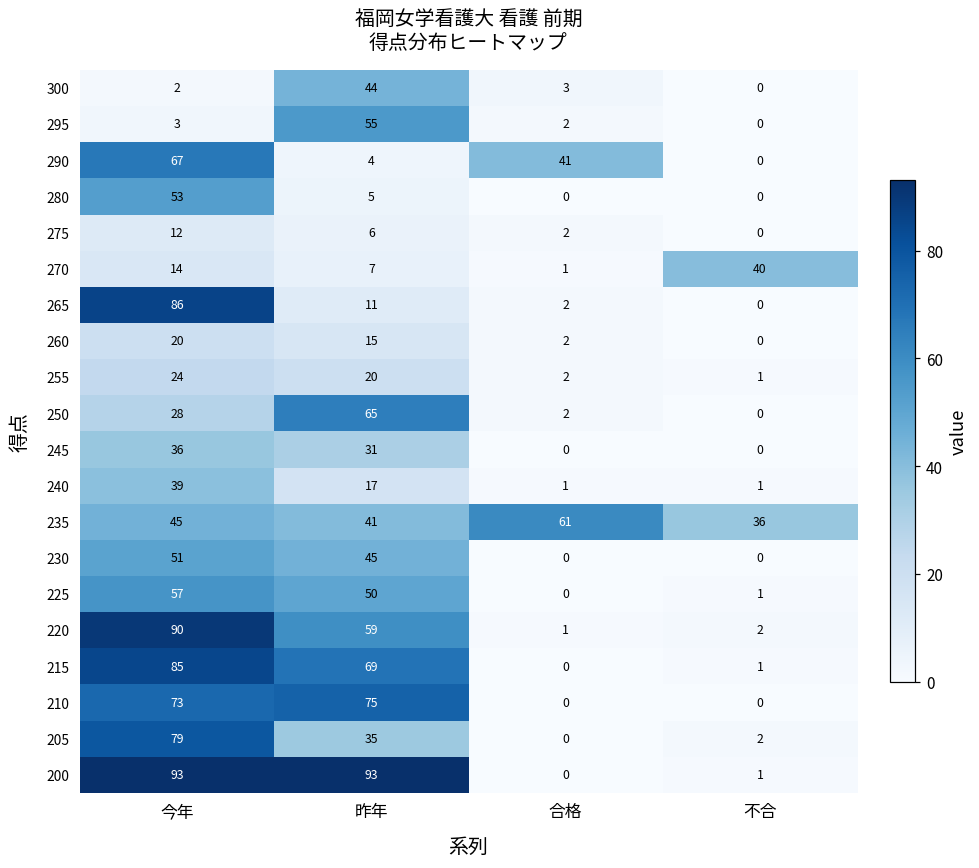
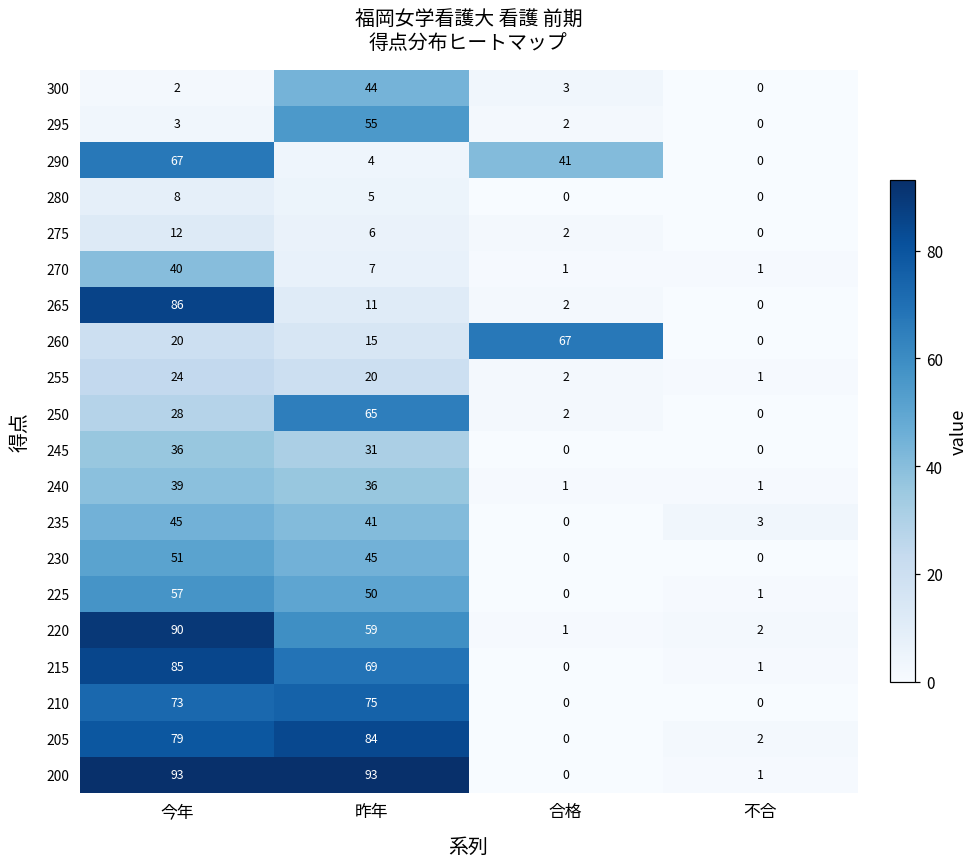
  {
    "300": {
      "今年": 2,
      "昨年": 44,
      "合格": 3,
      "不合": 0
    },
    "295": {
      "今年": 3,
      "昨年": 55,
      "合格": 2,
      "不合": 0
    },
    "290": {
      "今年": 67,
      "昨年": 4,
      "合格": 41,
      "不合": 0
    },
    "280": {
-     "今年": 53,
+     "今年": 8,
      "昨年": 5,
      "合格": 0,
      "不合": 0
    },
    "275": {
      "今年": 12,
      "昨年": 6,
      "合格": 2,
      "不合": 0
    },
    "270": {
-     "今年": 14,
+     "今年": 40,
      "昨年": 7,
      "合格": 1,
-     "不合": 40
+     "不合": 1
    },
    "265": {
      "今年": 86,
      "昨年": 11,
      "合格": 2,
      "不合": 0
    },
    "260": {
      "今年": 20,
      "昨年": 15,
-     "合格": 2,
+     "合格": 67,
      "不合": 0
    },
    "255": {
      "今年": 24,
      "昨年": 20,
      "合格": 2,
      "不合": 1
    },
    "250": {
      "今年": 28,
      "昨年": 65,
      "合格": 2,
      "不合": 0
    },
    "245": {
      "今年": 36,
      "昨年": 31,
      "合格": 0,
      "不合": 0
    },
    "240": {
      "今年": 39,
-     "昨年": 17,
+     "昨年": 36,
      "合格": 1,
      "不合": 1
    },
    "235": {
      "今年": 45,
      "昨年": 41,
-     "合格": 61,
-     "不合": 36
+     "合格": 0,
+     "不合": 3
    },
    "230": {
      "今年": 51,
      "昨年": 45,
      "合格": 0,
      "不合": 0
    },
    "225": {
      "今年": 57,
      "昨年": 50,
      "合格": 0,
      "不合": 1
    },
    "220": {
      "今年": 90,
      "昨年": 59,
      "合格": 1,
      "不合": 2
    },
    "215": {
      "今年": 85,
      "昨年": 69,
      "合格": 0,
      "不合": 1
    },
    "210": {
      "今年": 73,
      "昨年": 75,
      "合格": 0,
      "不合": 0
    },
    "205": {
      "今年": 79,
-     "昨年": 35,
+     "昨年": 84,
      "合格": 0,
      "不合": 2
    },
    "200": {
      "今年": 93,
      "昨年": 93,
      "合格": 0,
      "不合": 1
    }
  }
